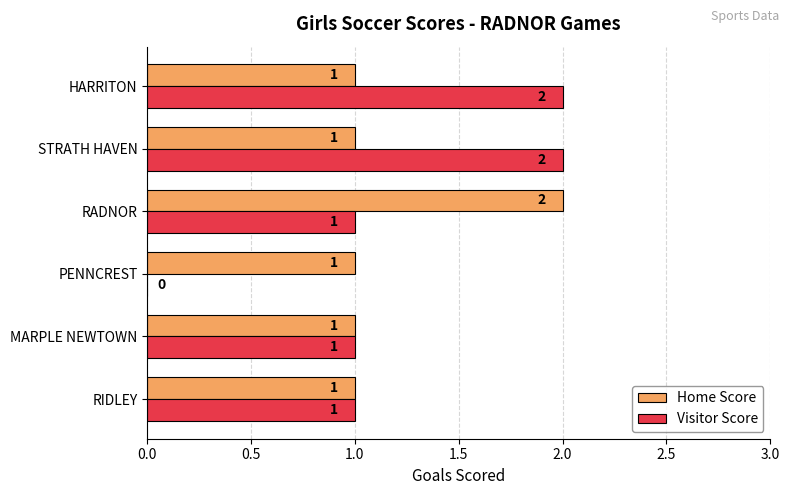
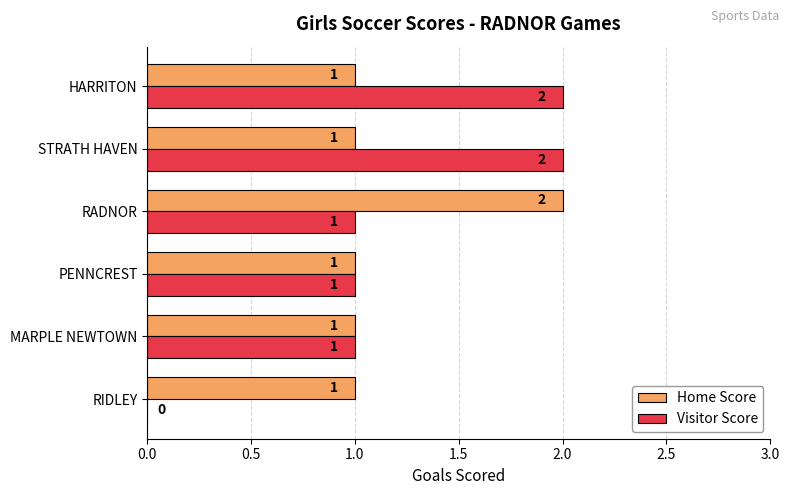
  {
    "Home Score": {
      "HARRITON": 1,
      "STRATH HAVEN": 1,
      "RADNOR": 2,
      "PENNCREST": 1,
      "MARPLE NEWTOWN": 1,
      "RIDLEY": 1
    },
    "Visitor Score": {
      "HARRITON": 2,
      "STRATH HAVEN": 2,
      "RADNOR": 1,
-     "PENNCREST": 0,
+     "PENNCREST": 1,
      "MARPLE NEWTOWN": 1,
-     "RIDLEY": 1
+     "RIDLEY": 0
    }
  }
